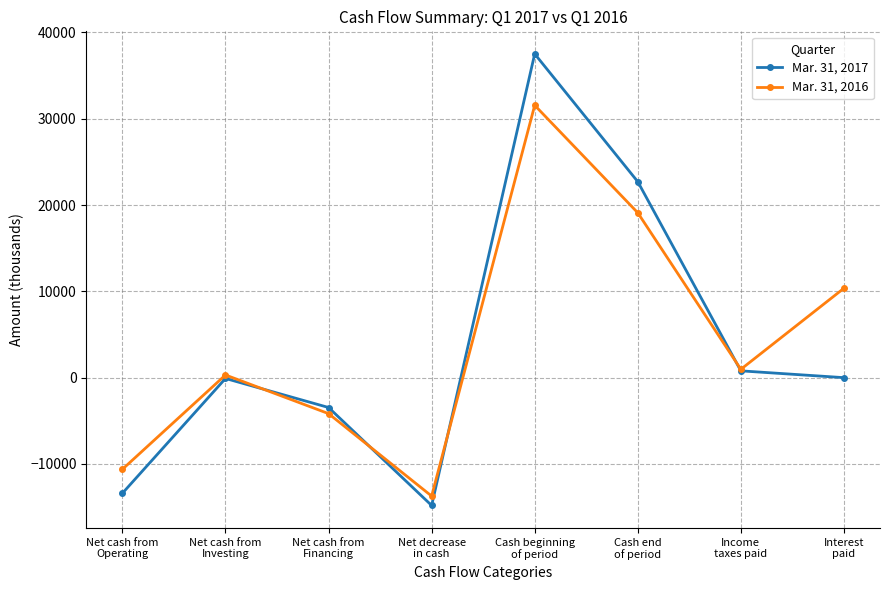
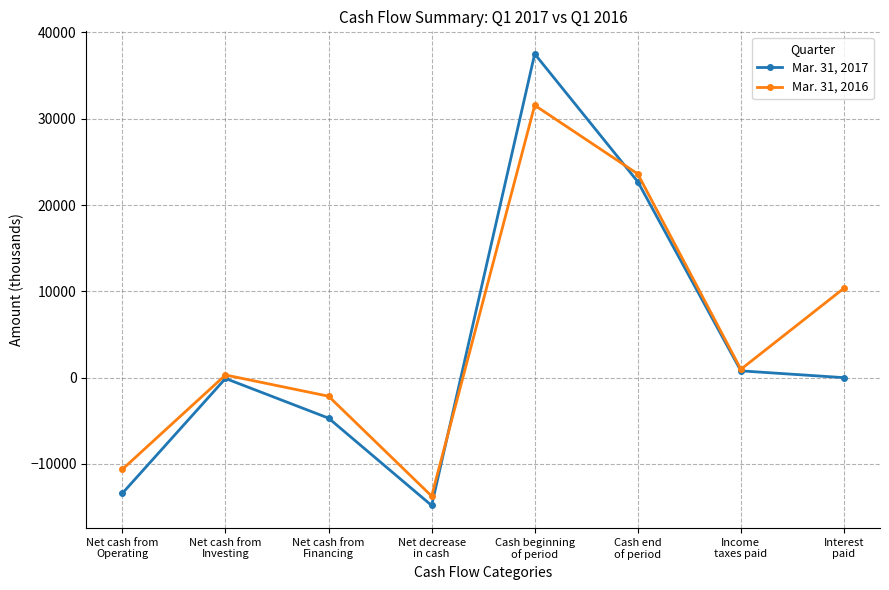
  {
    "Mar. 31, 2017": {
      "Net cash from Operating": -13000,
      "Net cash from Investing": 0,
-     "Net cash from Financing": -3000,
+     "Net cash from Financing": -5000,
      "Net decrease in cash": -15000,
      "Cash beginning of period": 38000,
      "Cash end of period": 23000,
      "Interest paid": 0
    },
    "Mar. 31, 2016": {
      "Net cash from Operating": -11000,
      "Net cash from Investing": 0,
-     "Net cash from Financing": -4000,
+     "Net cash from Financing": -2000,
      "Net decrease in cash": -14000,
      "Cash beginning of period": 32000,
-     "Cash end of period": 19000,
+     "Cash end of period": 24000,
      "Interest paid": 10000
    }
  }
